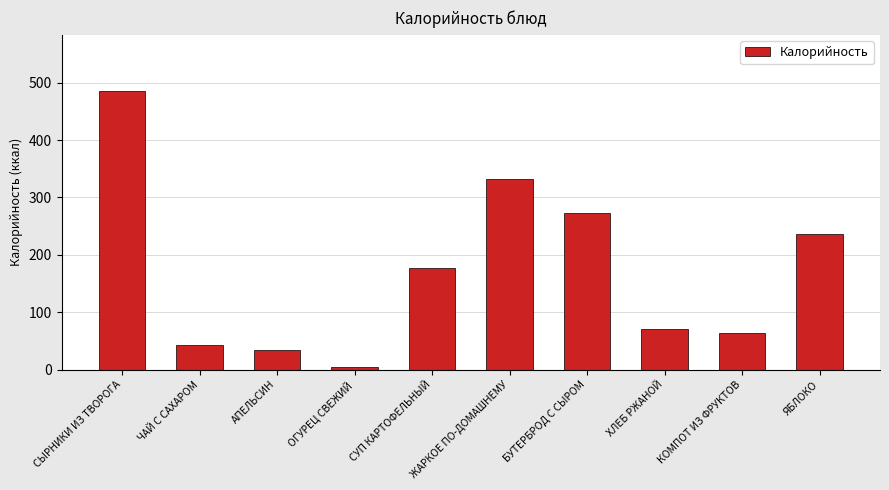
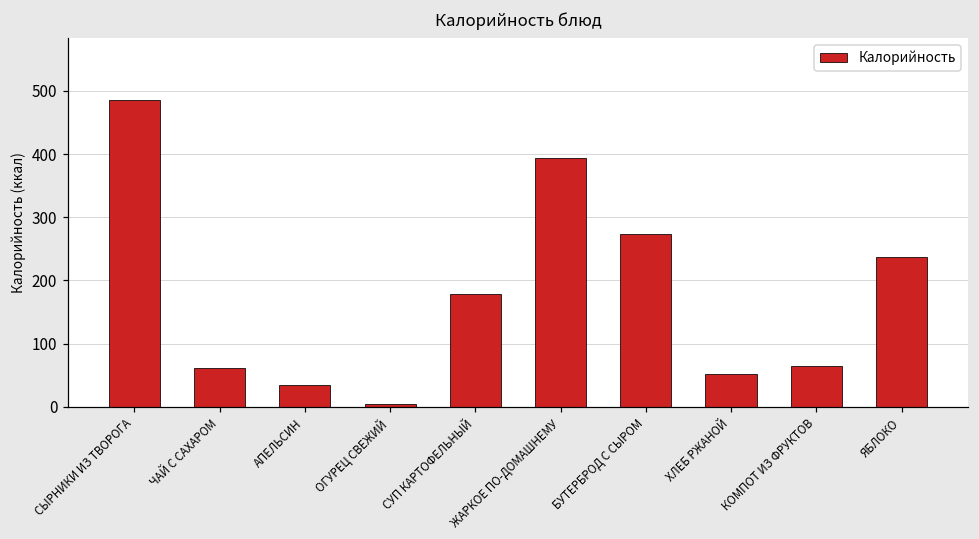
  {
    "СЫРНИКИ ИЗ ТВОРОГА": 490,
-   "ЧАЙ С САХАРОМ": 40,
+   "ЧАЙ С САХАРОМ": 60,
    "АПЕЛЬСИН": 30,
    "ОГУРЕЦ СВЕЖИЙ": 10,
    "СУП КАРТОФЕЛЬНЫЙ": 180,
-   "ЖАРКОЕ ПО-ДОМАШНЕМУ": 330,
+   "ЖАРКОЕ ПО-ДОМАШНЕМУ": 390,
    "БУТЕРБРОД С СЫРОМ": 270,
-   "ХЛЕБ РЖАНОЙ": 70,
+   "ХЛЕБ РЖАНОЙ": 50,
    "КОМПОТ ИЗ ФРУКТОВ": 60,
    "ЯБЛОКО": 240
  }
